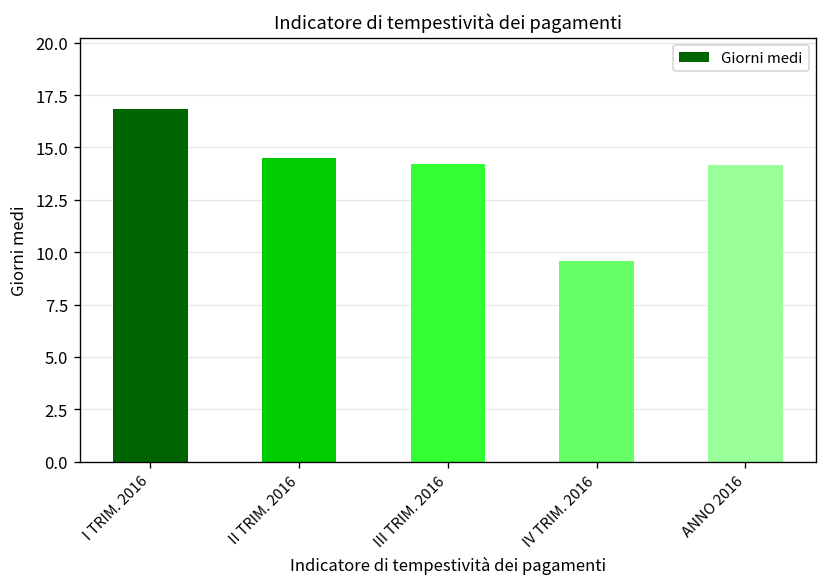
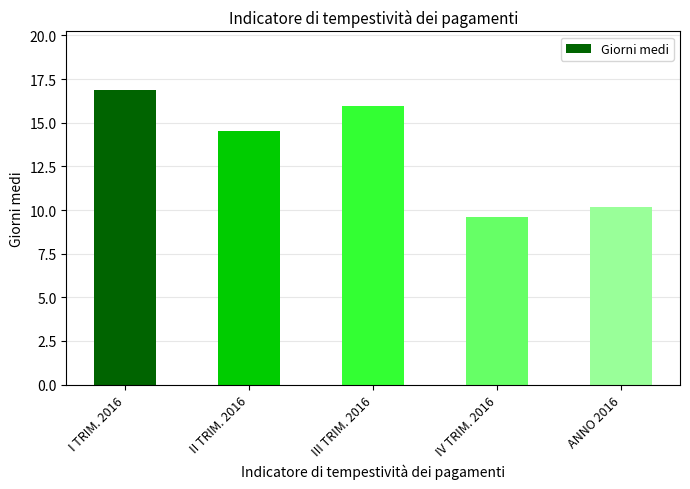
  {
    "I TRIM. 2016": 16.9,
    "II TRIM. 2016": 14.5,
-   "III TRIM. 2016": 14.2,
+   "III TRIM. 2016": 16.0,
    "IV TRIM. 2016": 9.6,
-   "ANNO 2016": 14.2
+   "ANNO 2016": 10.2
  }
